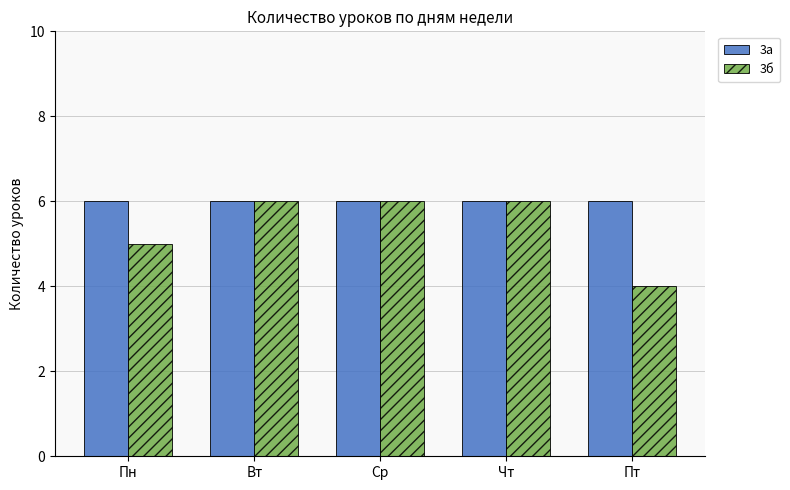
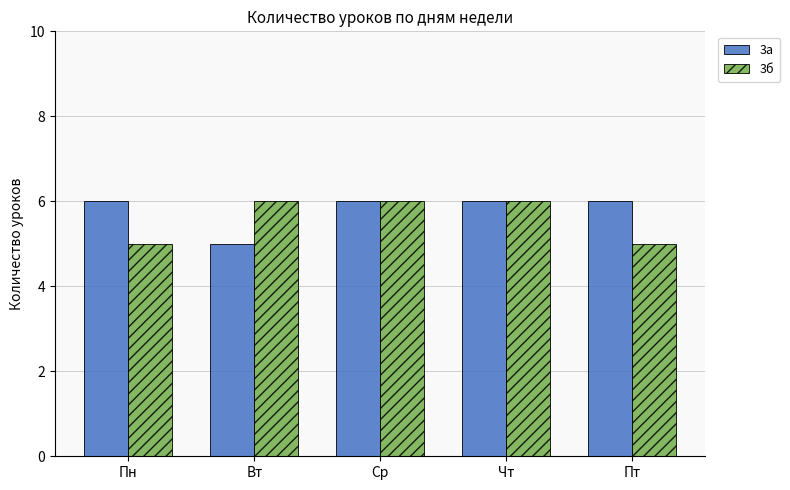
  {
    "3а": {
      "Пн": 6,
-     "Вт": 6,
+     "Вт": 5,
      "Ср": 6,
      "Чт": 6,
      "Пт": 6
    },
    "3б": {
      "Пн": 5,
      "Вт": 6,
      "Ср": 6,
      "Чт": 6,
-     "Пт": 4
+     "Пт": 5
    }
  }
